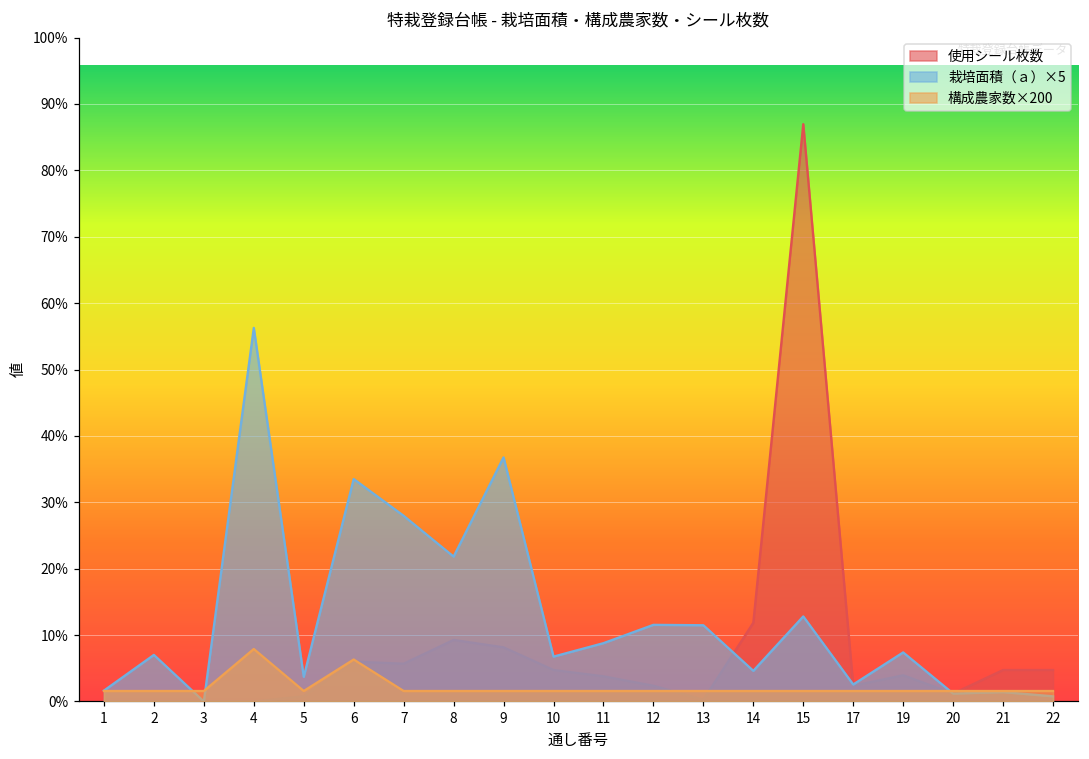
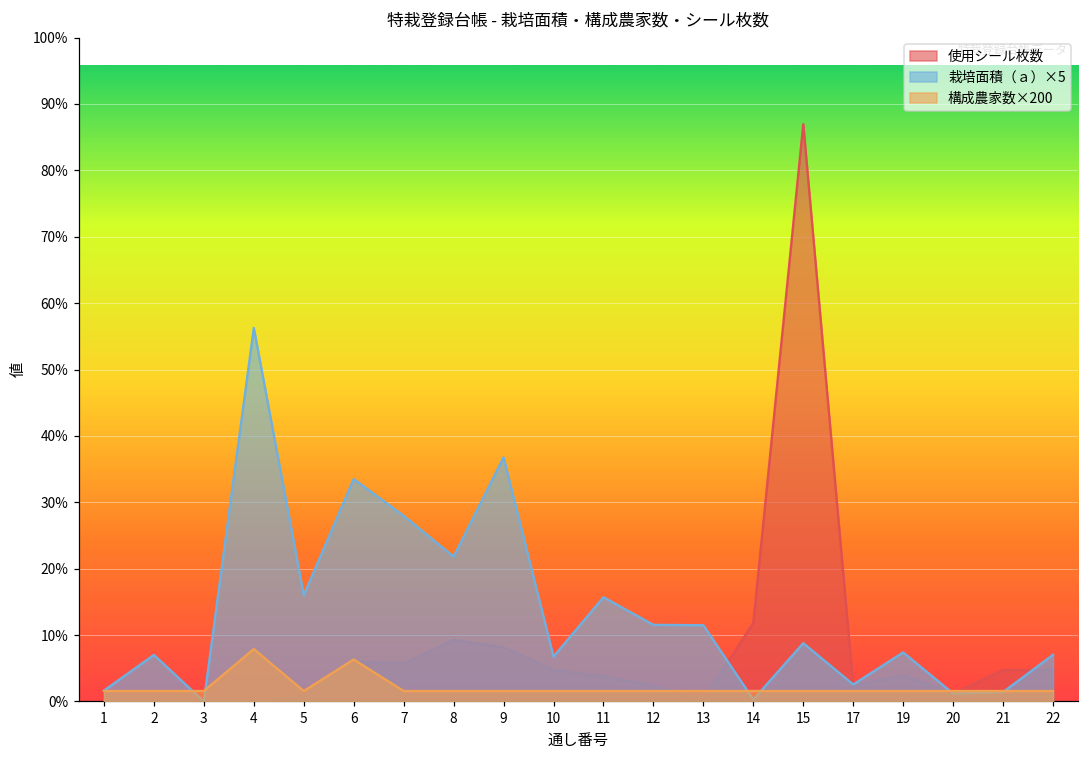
  {
    "使用シール枚数": {
      "1": "0%",
      "2": "0%",
      "4": "0%",
      "5": "1%",
      "7": "6%",
      "8": "9%",
      "9": "8%",
      "10": "5%",
      "11": "4%",
      "12": "2%",
      "13": "0%",
      "14": "12%",
      "15": "87%",
      "19": "4%",
      "21": "5%",
      "22": "5%"
    },
    "栽培面積（ａ）×5": {
      "2": "7%",
      "4": "56%",
-     "5": "4%",
+     "5": "16%",
      "6": "34%",
      "7": "28%",
      "8": "22%",
      "9": "37%",
      "10": "7%",
-     "11": "9%",
+     "11": "16%",
      "12": "12%",
      "13": "11%",
-     "14": "5%",
-     "15": "13%",
+     "14": "0%",
+     "15": "9%",
      "19": "7%",
-     "22": "1%"
+     "22": "7%"
    },
    "構成農家数×200": {
      "2": "2%",
      "3": "2%",
      "4": "8%",
      "5": "2%",
      "7": "2%",
      "8": "2%",
      "9": "2%",
      "10": "2%",
      "11": "2%",
      "12": "2%",
      "13": "2%",
      "14": "2%",
      "15": "2%",
      "17": "2%",
      "19": "2%",
      "22": "2%"
    }
  }
